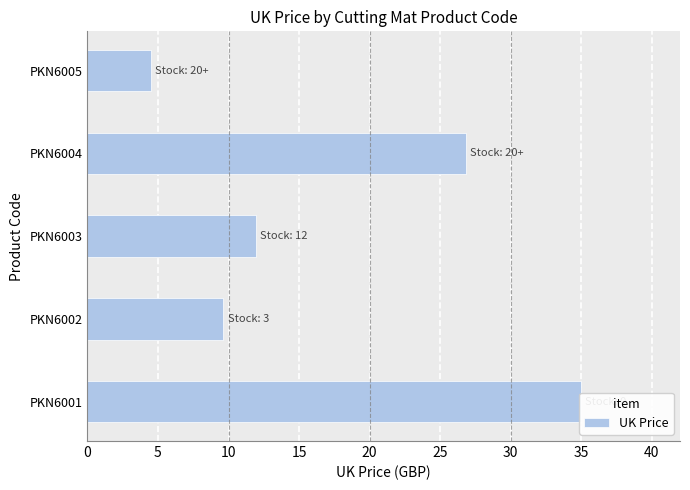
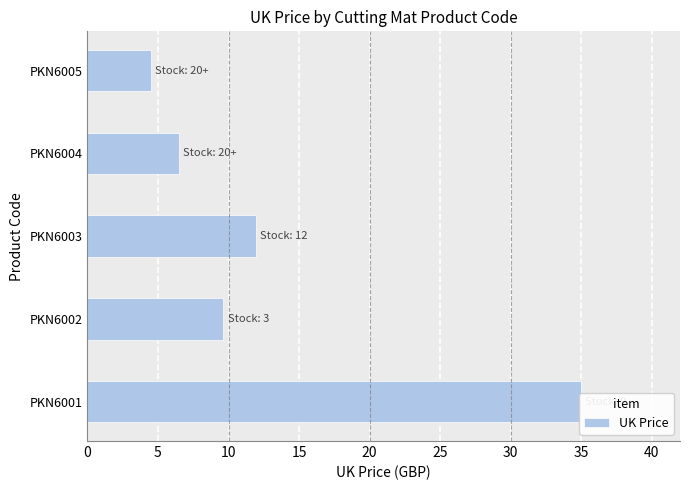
  {
-   "PKN6004": 26.8
+   "PKN6004": 6.5
  }
